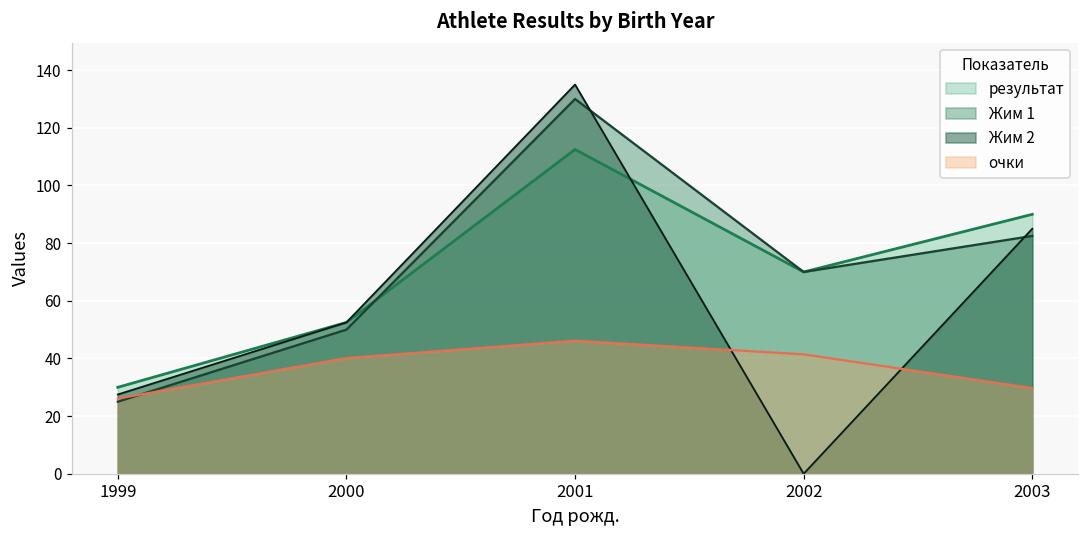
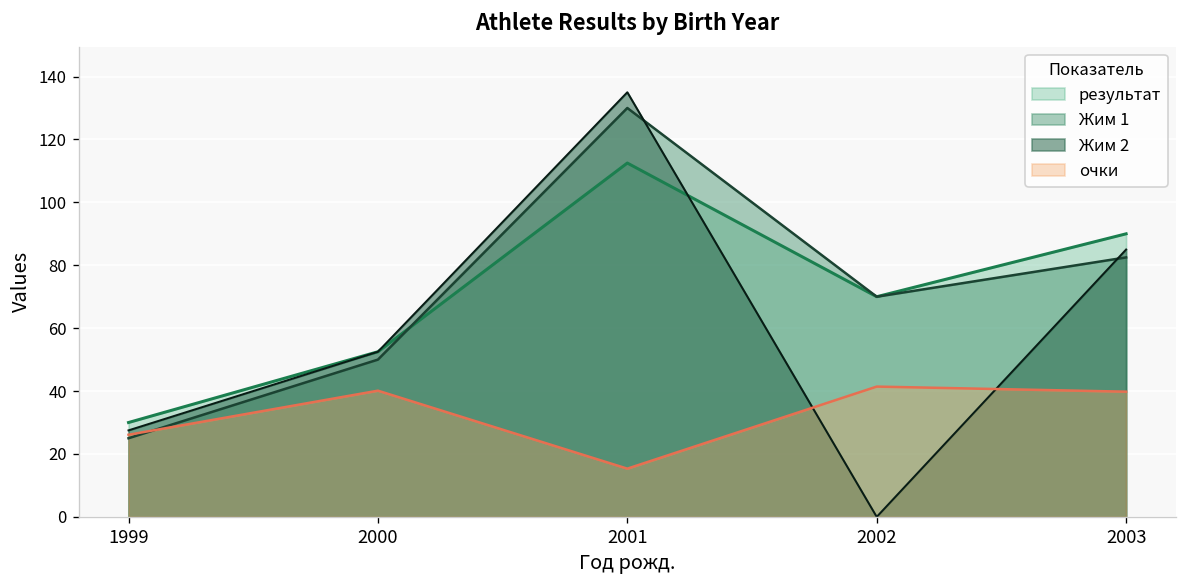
  {
    "очки": {
      "1999": 26,
      "2000": 40,
-     "2001": 46,
+     "2001": 15,
      "2002": 41,
-     "2003": 30
+     "2003": 40
    }
  }
